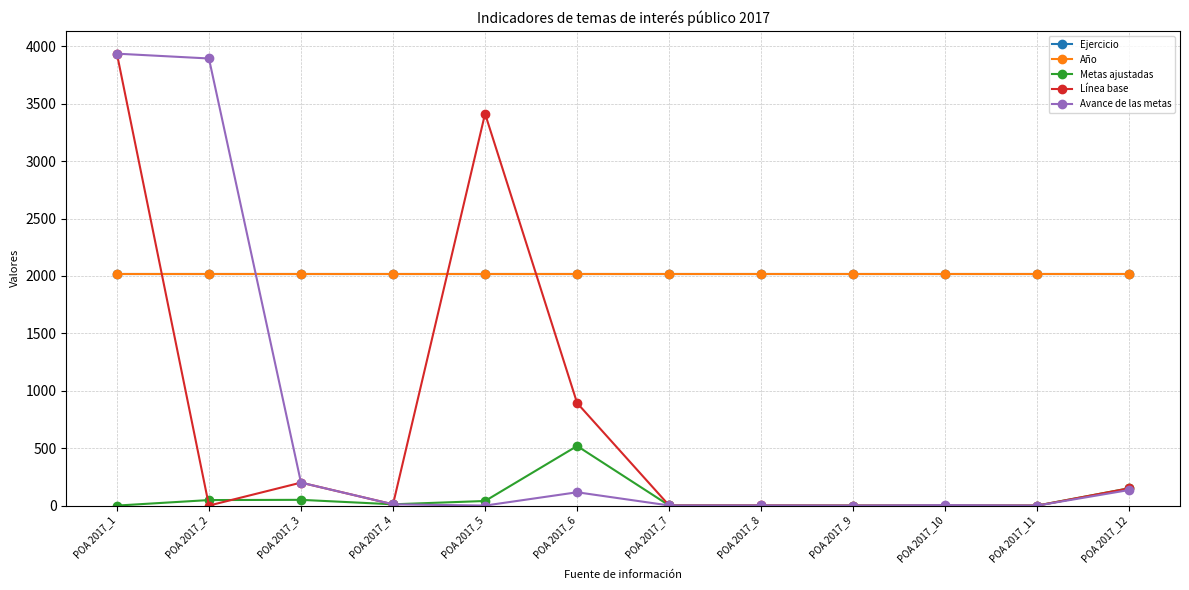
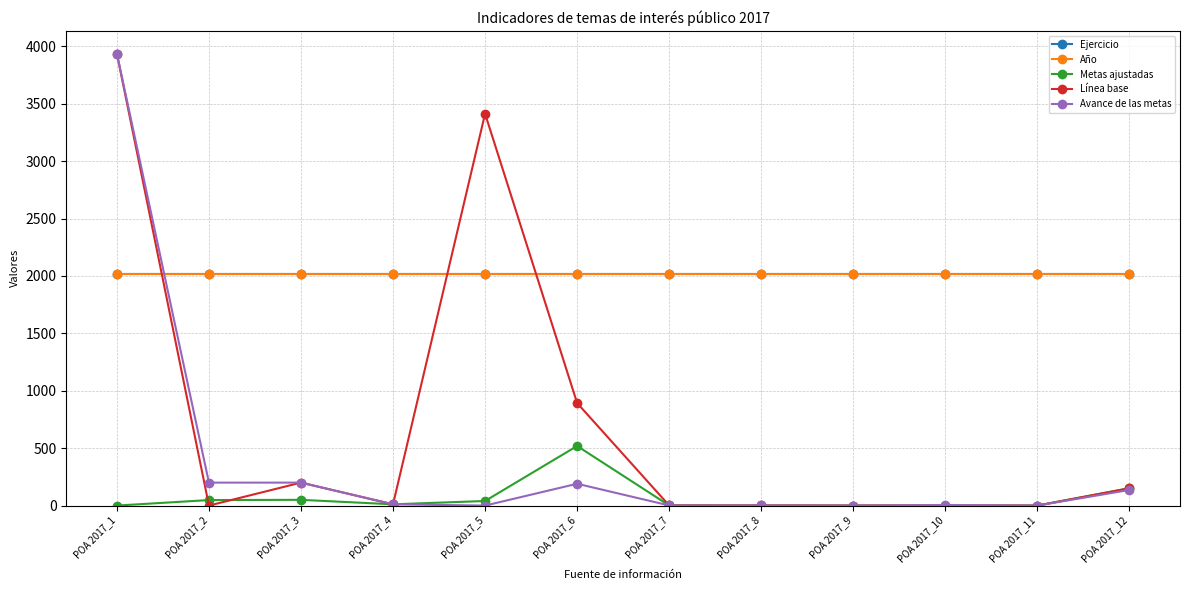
  {
    "Año": {
      "POA 2017_1": 2020,
      "POA 2017_2": 2020,
      "POA 2017_3": 2020,
      "POA 2017_4": 2020,
      "POA 2017_5": 2020,
      "POA 2017_6": 2020,
      "POA 2017_7": 2020,
      "POA 2017_8": 2020,
      "POA 2017_9": 2020,
      "POA 2017_10": 2020,
      "POA 2017_11": 2020,
      "POA 2017_12": 2020
    },
    "Metas ajustadas": {
      "POA 2017_1": 0,
      "POA 2017_2": 50,
      "POA 2017_3": 50,
      "POA 2017_5": 40,
      "POA 2017_6": 520
    },
    "Línea base": {
      "POA 2017_2": 0,
      "POA 2017_5": 3410,
      "POA 2017_6": 890
    },
    "Avance de las metas": {
-     "POA 2017_2": 3890,
+     "POA 2017_2": 200,
      "POA 2017_5": 0,
-     "POA 2017_6": 120
+     "POA 2017_6": 190
    }
  }
